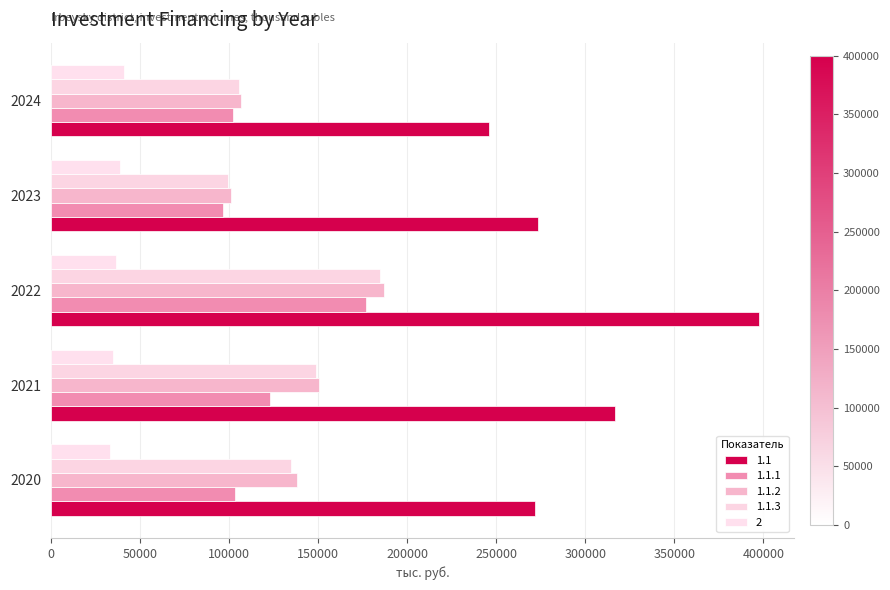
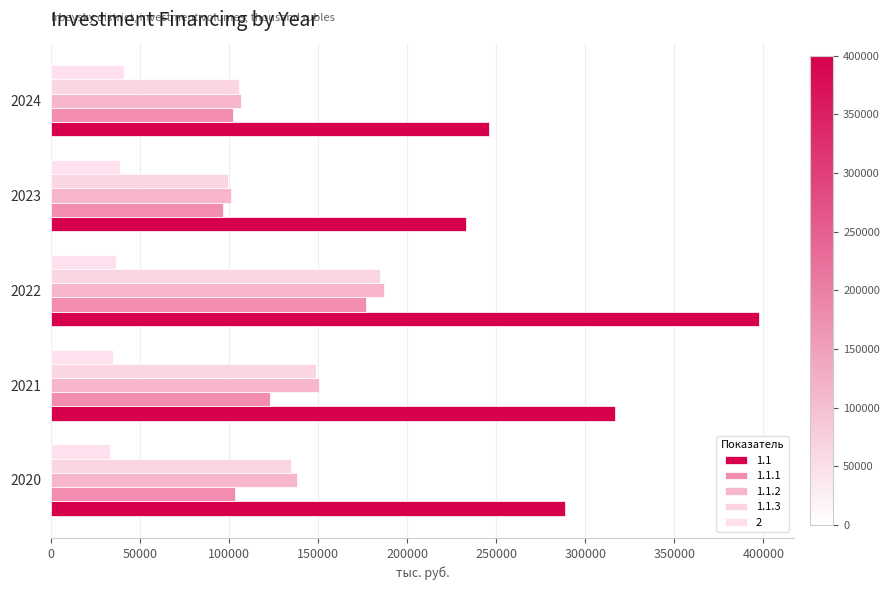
  {
    "1.1": {
      "2024": 246000,
-     "2023": 273000,
+     "2023": 233000,
      "2022": 397000,
      "2021": 317000,
-     "2020": 272000
+     "2020": 289000
    }
  }
